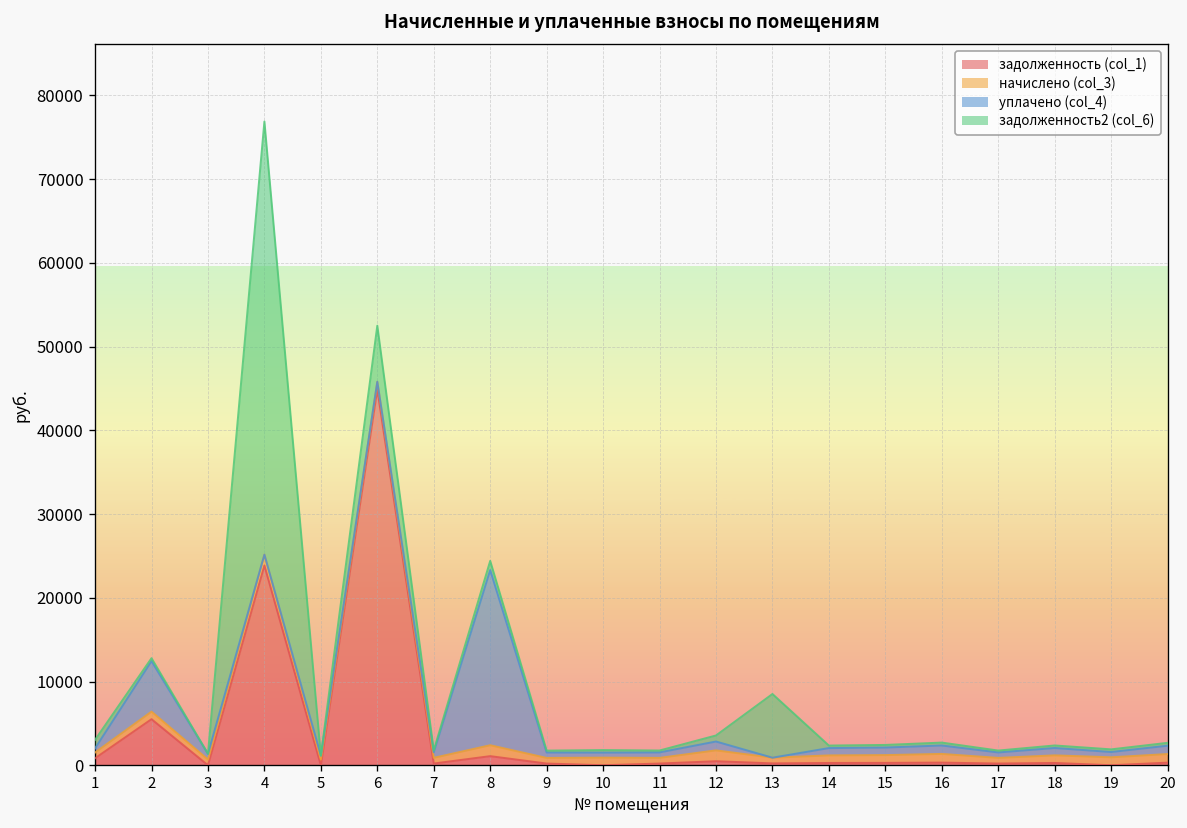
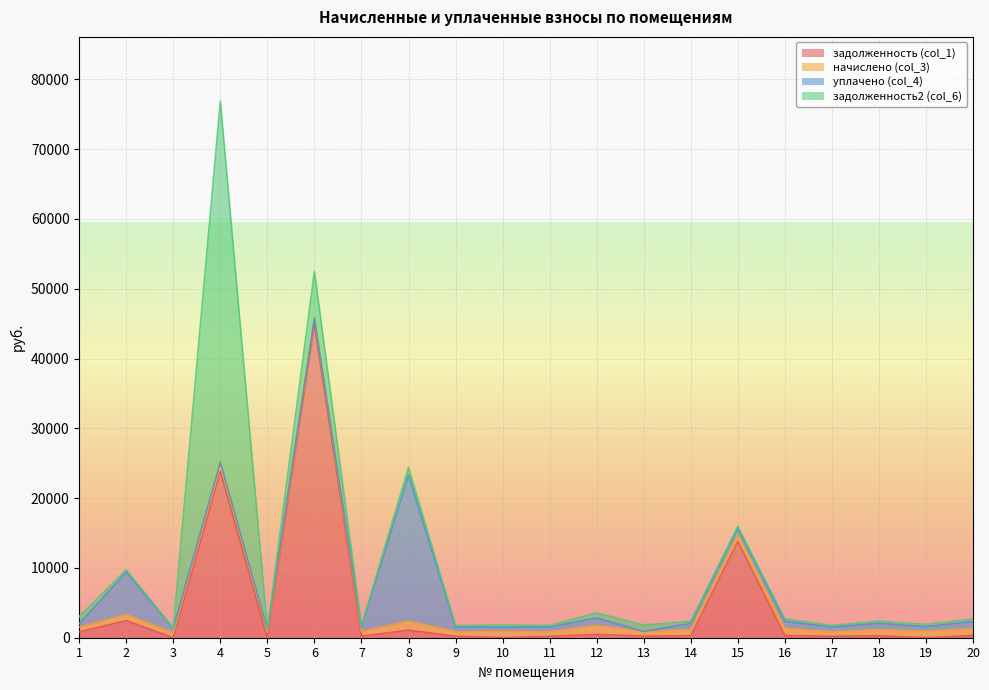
  {
    "задолженность (col_1)": {
      "1": 1000,
-     "2": 6000,
+     "2": 2000,
      "3": 0,
      "4": 24000,
      "5": 0,
      "6": 45000,
      "7": 0,
      "8": 1000,
      "9": 0,
      "10": 0,
      "11": 0,
      "12": 0,
      "13": 0,
      "14": 0,
-     "15": 0,
+     "15": 14000,
      "16": 0,
      "17": 0,
      "18": 0,
      "19": 0,
      "20": 0
    },
    "начислено (col_3)": {
      "1": 1000,
      "2": 1000,
      "3": 1000,
      "5": 1000,
      "7": 1000,
      "8": 1000,
      "9": 1000,
      "10": 1000,
      "11": 1000,
      "12": 1000,
      "14": 1000,
      "15": 1000,
      "16": 1000,
      "17": 1000,
      "18": 1000,
      "19": 1000,
      "20": 1000
    },
    "уплачено (col_4)": {
      "1": 1000,
      "8": 21000,
      "12": 1000
    },
    "задолженность2 (col_6)": {
      "1": 1000,
      "4": 52000,
      "6": 7000,
      "8": 1000,
      "12": 1000,
-     "13": 8000
+     "13": 1000
    }
  }
